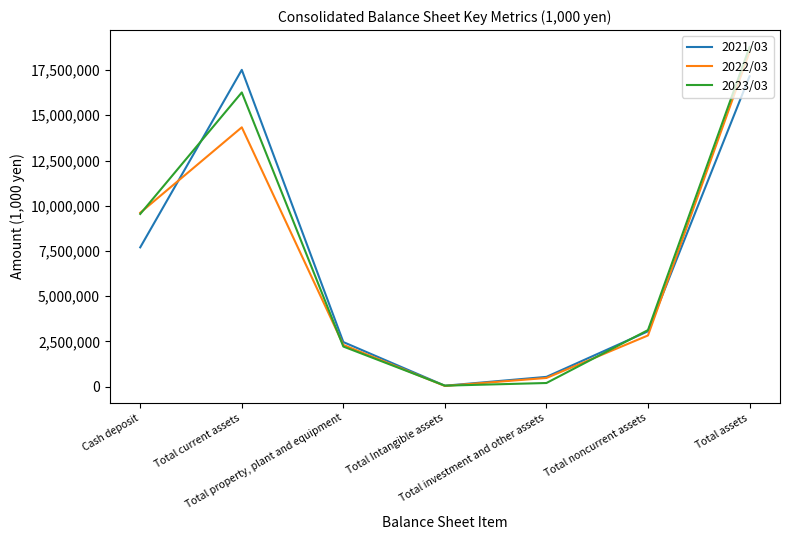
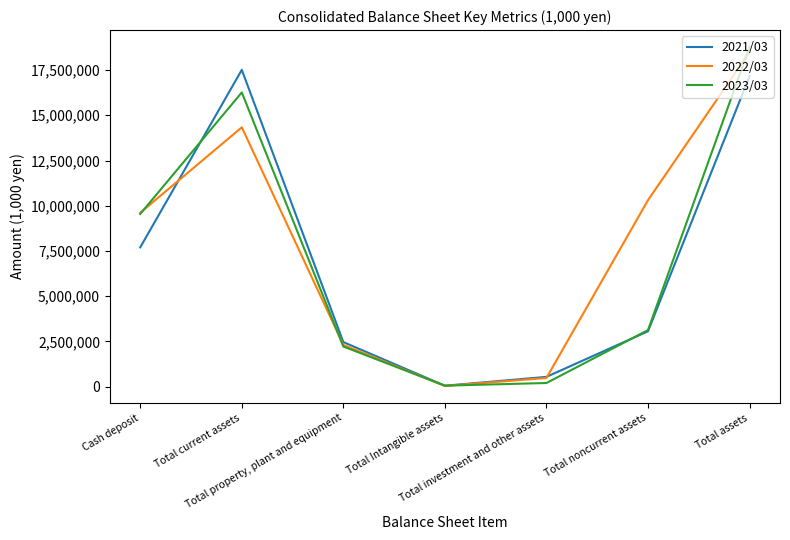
  {
    "2021/03": {
      "Cash deposit": "7,700,000",
      "Total current assets": "17,500,000",
      "Total property, plant and equipment": "2,500,000"
    },
    "2022/03": {
      "Total current assets": "14,300,000",
-     "Total noncurrent assets": "2,800,000"
+     "Total noncurrent assets": "10,300,000"
    },
    "2023/03": {
      "Total current assets": "16,300,000",
      "Total investment and other assets": "200,000"
    }
  }
